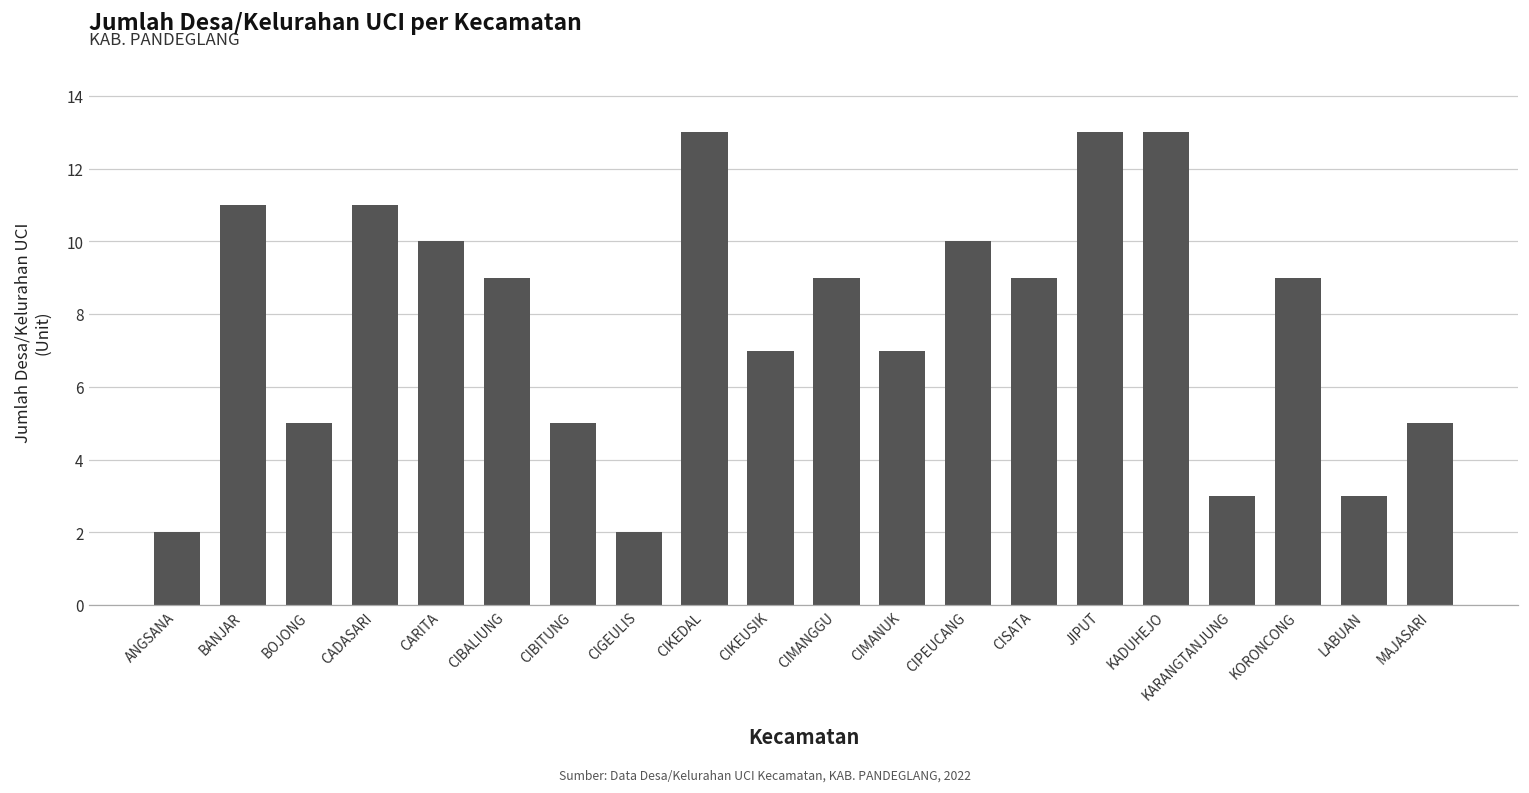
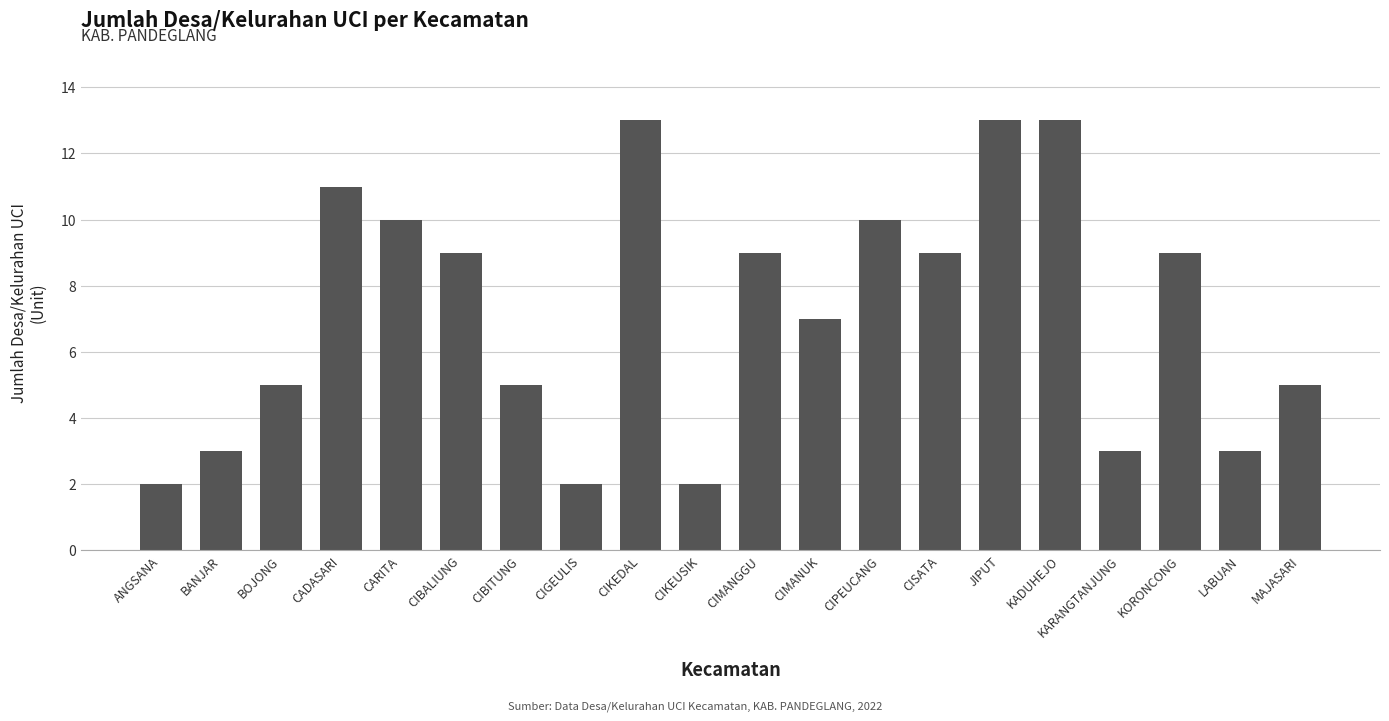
  {
    "ANGSANA": 2,
-   "BANJAR": 11,
+   "BANJAR": 3,
    "BOJONG": 5,
    "CADASARI": 11,
    "CARITA": 10,
    "CIBALIUNG": 9,
    "CIBITUNG": 5,
    "CIGEULIS": 2,
    "CIKEDAL": 13,
-   "CIKEUSIK": 7,
+   "CIKEUSIK": 2,
    "CIMANGGU": 9,
    "CIMANUK": 7,
    "CIPEUCANG": 10,
    "CISATA": 9,
    "JIPUT": 13,
    "KADUHEJO": 13,
    "KARANGTANJUNG": 3,
    "KORONCONG": 9,
    "LABUAN": 3,
    "MAJASARI": 5
  }
